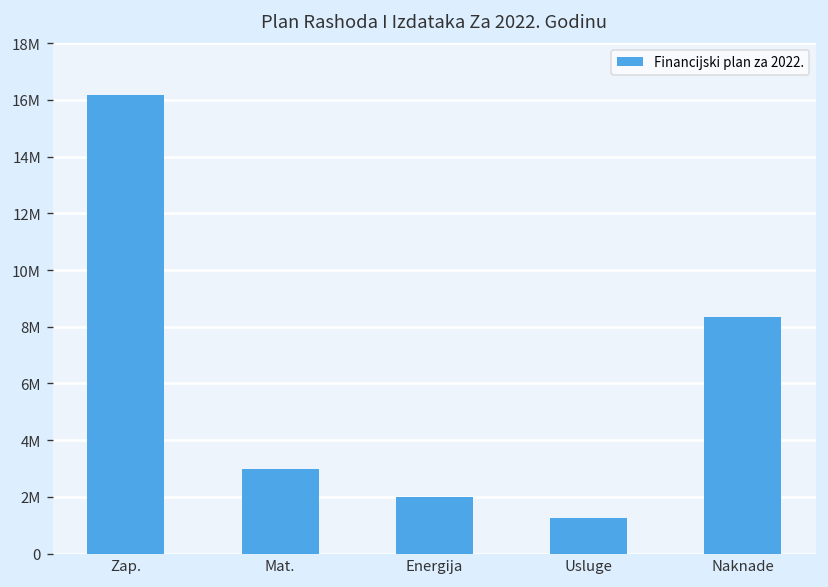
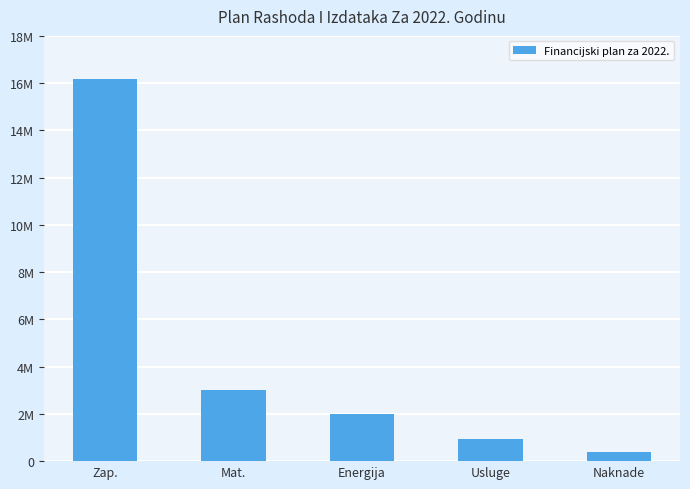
  {
    "Zap.": 16200000,
    "Mat.": 3000000,
    "Energija": 2000000,
-   "Usluge": 1300000,
-   "Naknade": 8300000
+   "Usluge": 900000,
+   "Naknade": 400000
  }
